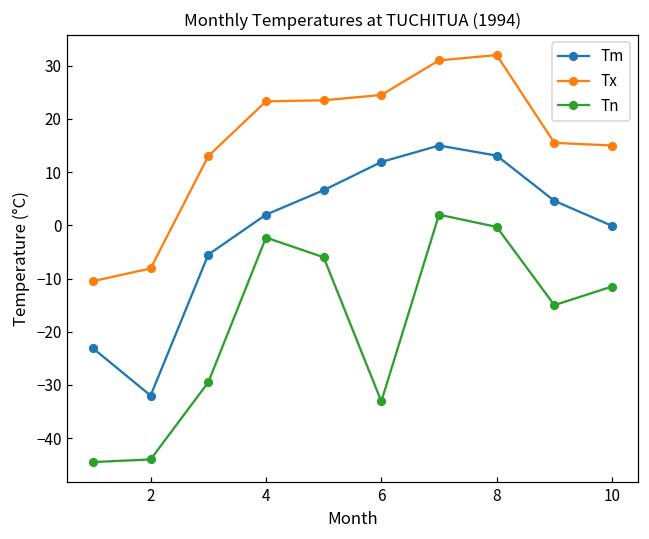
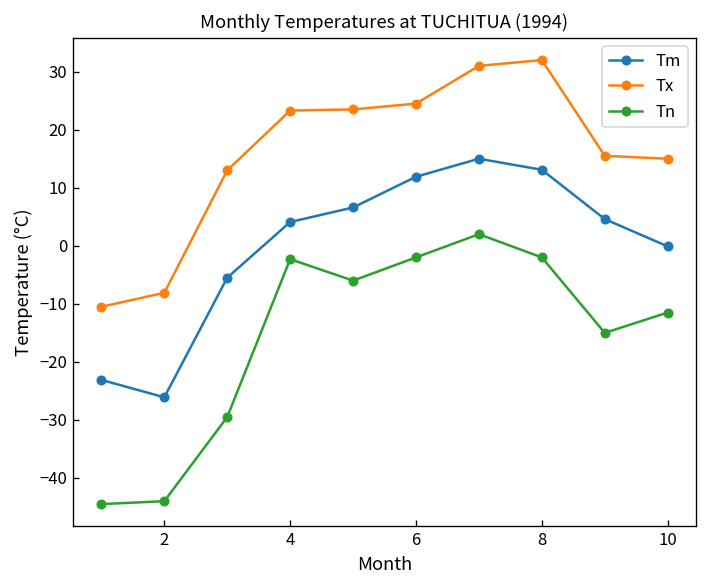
  {
    "Tm": {
-     "2": -32,
-     "4": 2,
+     "2": -26,
+     "4": 4,
      "6": 12,
      "8": 13,
      "10": 0
    },
    "Tx": {
      "2": -8,
      "4": 23,
      "6": 25,
      "8": 32,
      "10": 15
    },
    "Tn": {
      "2": -44,
      "4": -2,
-     "6": -33,
-     "8": 0,
+     "6": -2,
+     "8": -2,
      "10": -12
    }
  }
